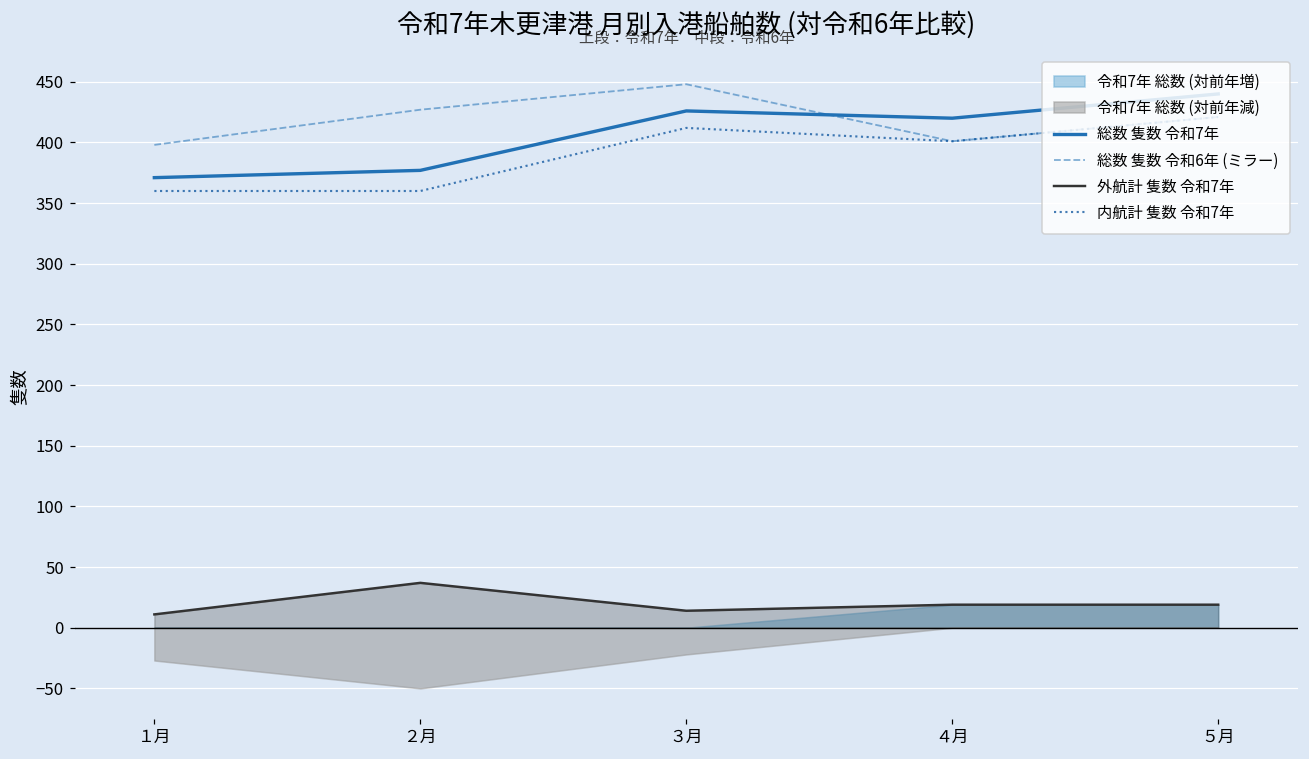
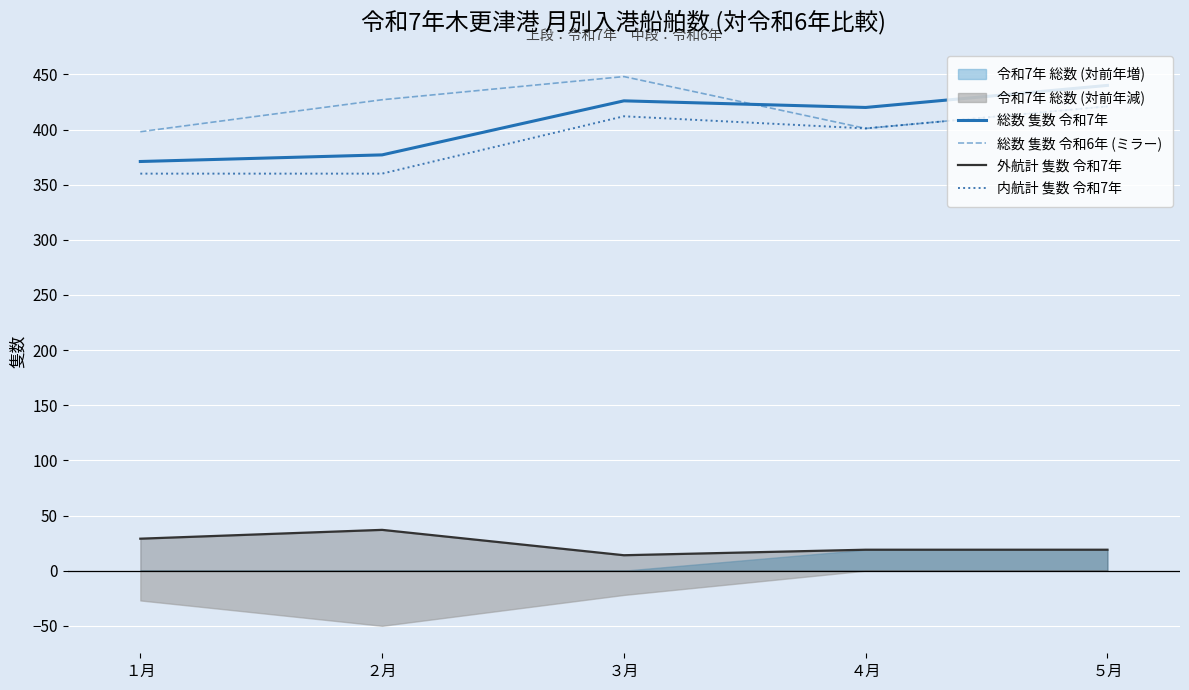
  {
    "令和7年 総数 (対前年減)": {
      "４月": 0,
      "５月": 0
    },
    "外航計 隻数 令和7年": {
-     "１月": 11,
+     "１月": 29,
      "２月": 37,
      "３月": 14
    }
  }
